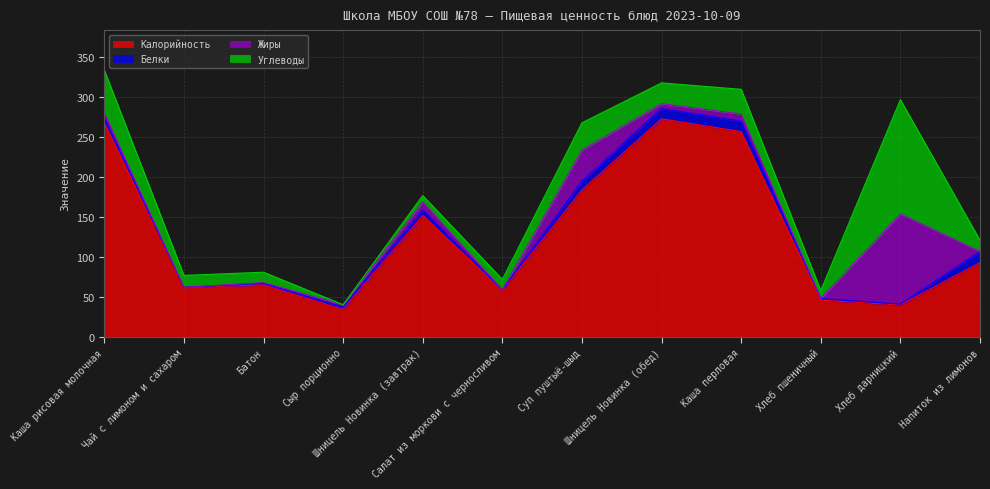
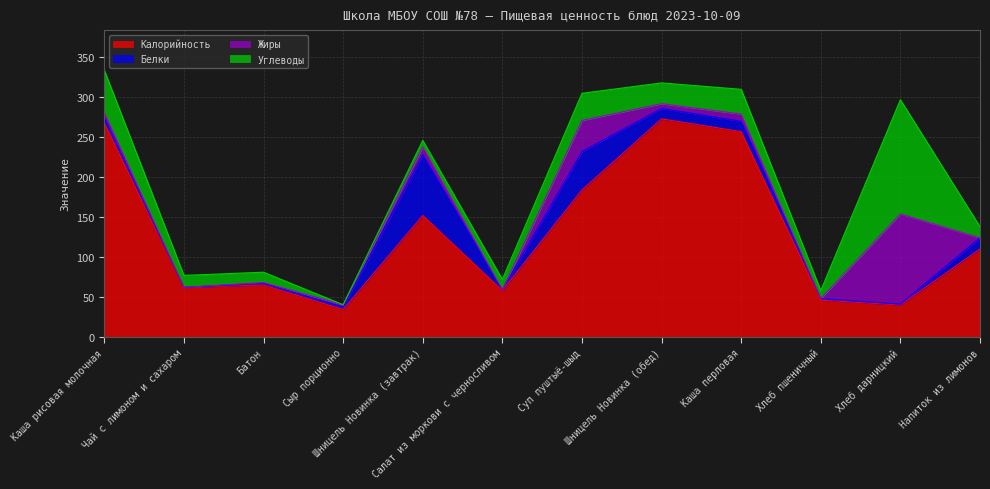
  {
    "Калорийность": {
      "Каша рисовая молочная": 270,
      "Шницель Новинка (завтрак)": 150,
      "Суп пуштыё-шыд": 180,
      "Шницель Новинка (обед)": 270,
      "Каша перловая": 260,
-     "Напиток из лимонов": 90
+     "Напиток из лимонов": 110
    },
    "Белки": {
      "Каша рисовая молочная": 10,
-     "Шницель Новинка (завтрак)": 10,
-     "Суп пуштыё-шыд": 10,
+     "Шницель Новинка (завтрак)": 80,
+     "Суп пуштыё-шыд": 50,
      "Шницель Новинка (обед)": 10,
      "Каша перловая": 10
    },
    "Жиры": {
      "Каша рисовая молочная": 10,
      "Шницель Новинка (завтрак)": 10,
      "Суп пуштыё-шыд": 40,
      "Шницель Новинка (обед)": 10,
      "Каша перловая": 10,
      "Хлеб дарницкий": 110
    },
    "Углеводы": {
      "Каша рисовая молочная": 50,
      "Чай с лимоном и сахаром": 20,
      "Батон": 10,
      "Шницель Новинка (завтрак)": 10,
      "Салат из моркови с черносливом": 10,
      "Суп пуштыё-шыд": 30,
      "Шницель Новинка (обед)": 30,
      "Каша перловая": 30,
      "Хлеб пшеничный": 10,
      "Хлеб дарницкий": 140,
      "Напиток из лимонов": 10
    }
  }
